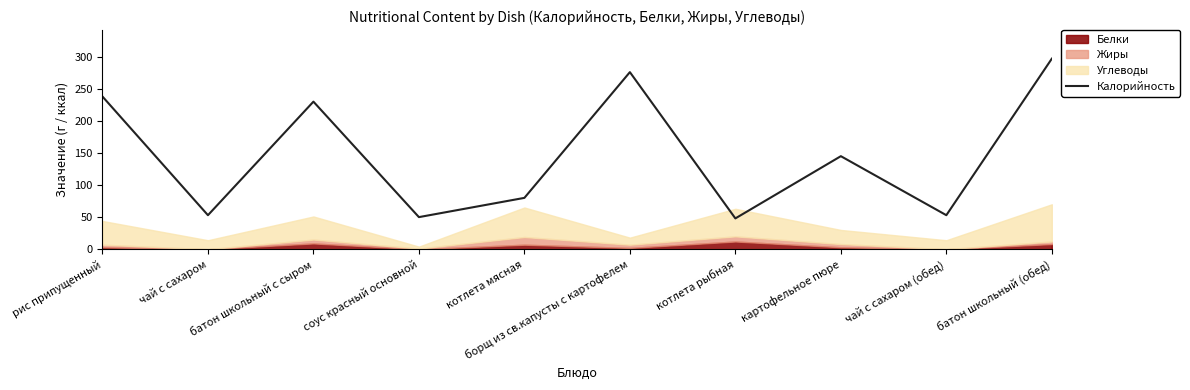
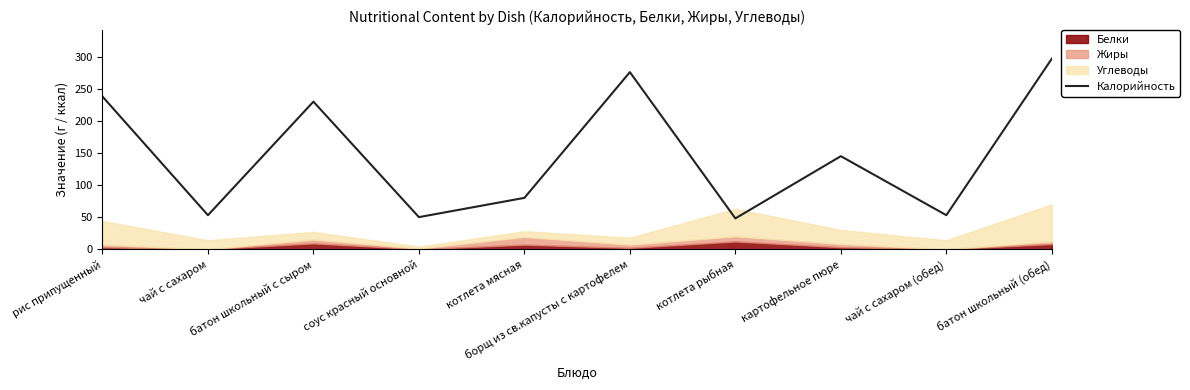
  {
    "Калорийность": {
      "рис припущенный": 240,
      "чай с сахаром": 50,
      "батон школьный с сыром": 230,
      "соус красный основной": 50,
      "котлета мясная": 80,
      "борщ из св.капусты с картофелем": 280,
      "котлета рыбная": 50,
      "картофельное пюре": 150,
      "чай с сахаром (обед)": 50,
      "батон школьный (обед)": 300
    },
    "Белки": {
      "батон школьный с сыром": 10,
      "котлета мясная": 10,
      "котлета рыбная": 10,
      "батон школьный (обед)": 10
    },
    "Жиры": {
      "рис припущенный": 0,
      "батон школьный с сыром": 10,
      "котлета мясная": 10,
      "борщ из св.капусты с картофелем": 10,
      "котлета рыбная": 10,
      "картофельное пюре": 10,
      "батон школьный (обед)": 0
    },
    "Углеводы": {
      "рис припущенный": 40,
      "чай с сахаром": 10,
-     "батон школьный с сыром": 40,
-     "котлета мясная": 50,
+     "батон школьный с сыром": 10,
+     "котлета мясная": 10,
      "борщ из св.капусты с картофелем": 10,
      "котлета рыбная": 40,
      "картофельное пюре": 20,
      "чай с сахаром (обед)": 10,
      "батон школьный (обед)": 60
    }
  }
